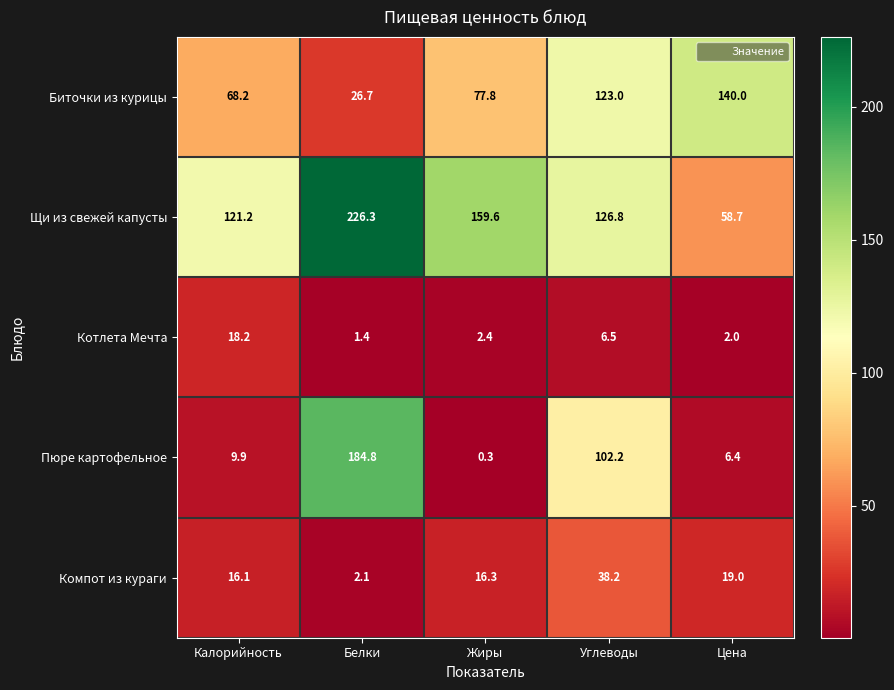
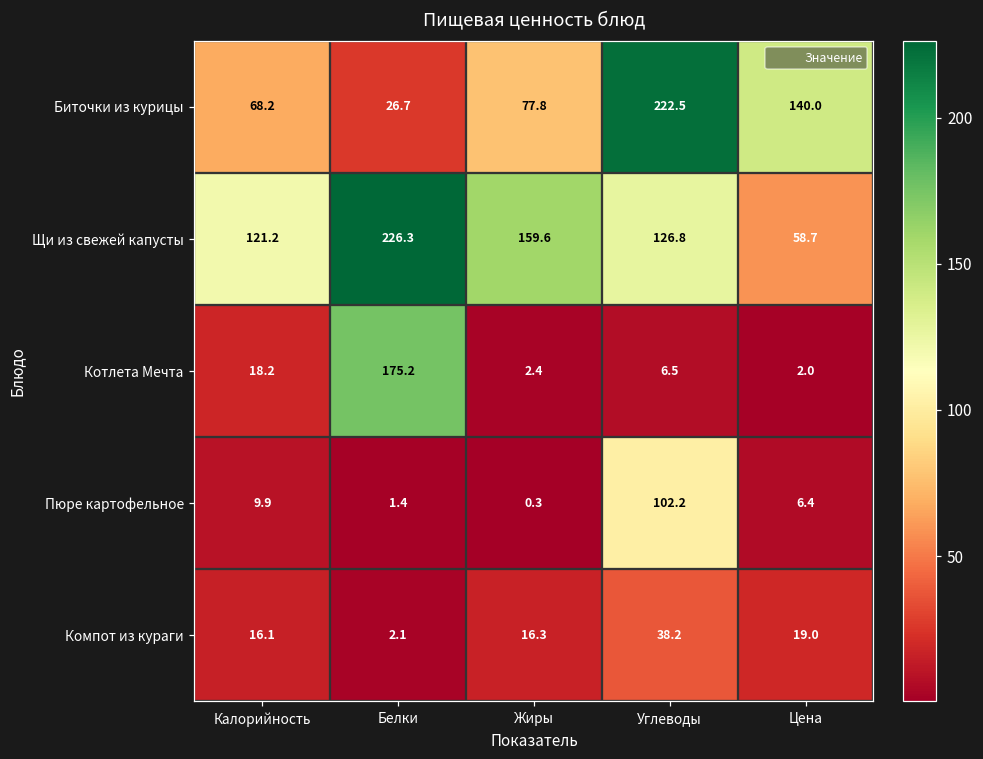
  {
    "Биточки из курицы": {
      "Калорийность": 68.2,
      "Белки": 26.7,
      "Жиры": 77.8,
-     "Углеводы": 123.0,
+     "Углеводы": 222.5,
      "Цена": 140.0
    },
    "Щи из свежей капусты": {
      "Калорийность": 121.2,
      "Белки": 226.3,
      "Жиры": 159.6,
      "Углеводы": 126.8,
      "Цена": 58.7
    },
    "Котлета Мечта": {
      "Калорийность": 18.2,
-     "Белки": 1.4,
+     "Белки": 175.2,
      "Жиры": 2.4,
      "Углеводы": 6.5,
      "Цена": 2.0
    },
    "Пюре картофельное": {
      "Калорийность": 9.9,
-     "Белки": 184.8,
+     "Белки": 1.4,
      "Жиры": 0.3,
      "Углеводы": 102.2,
      "Цена": 6.4
    },
    "Компот из кураги": {
      "Калорийность": 16.1,
      "Белки": 2.1,
      "Жиры": 16.3,
      "Углеводы": 38.2,
      "Цена": 19.0
    }
  }
